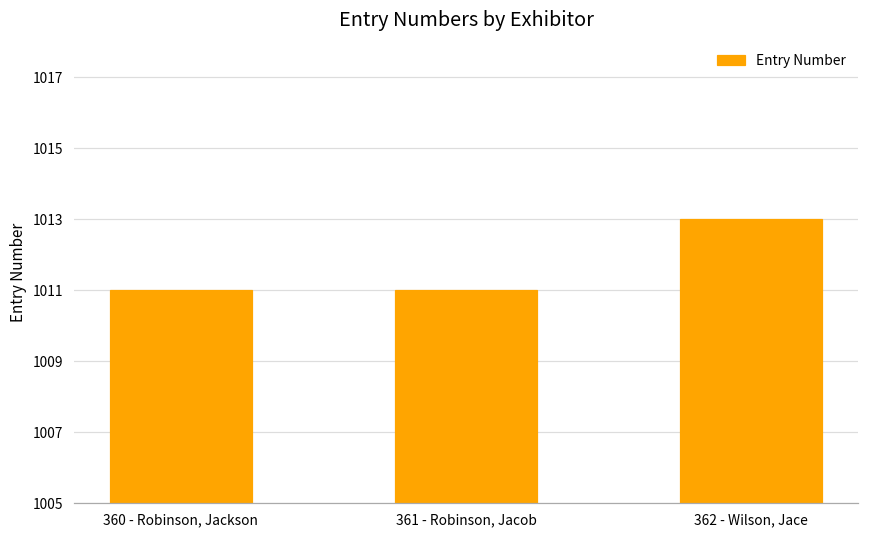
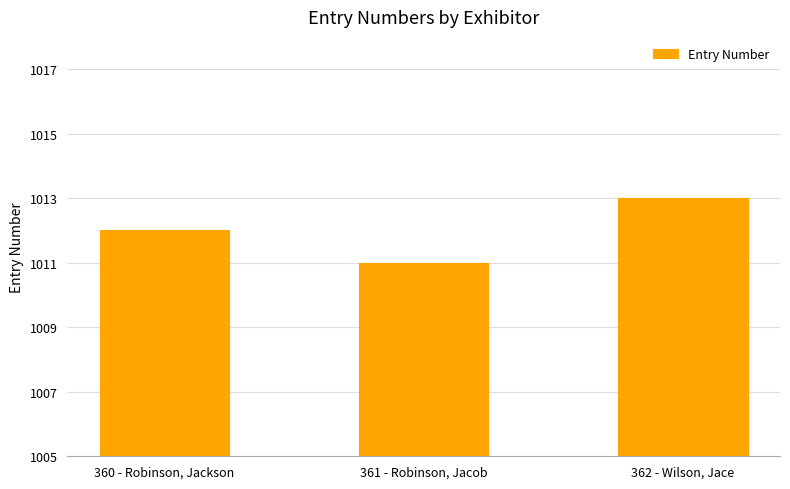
  {
-   "360 - Robinson, Jackson": 1011,
+   "360 - Robinson, Jackson": 1012,
    "361 - Robinson, Jacob": 1011,
    "362 - Wilson, Jace": 1013
  }
